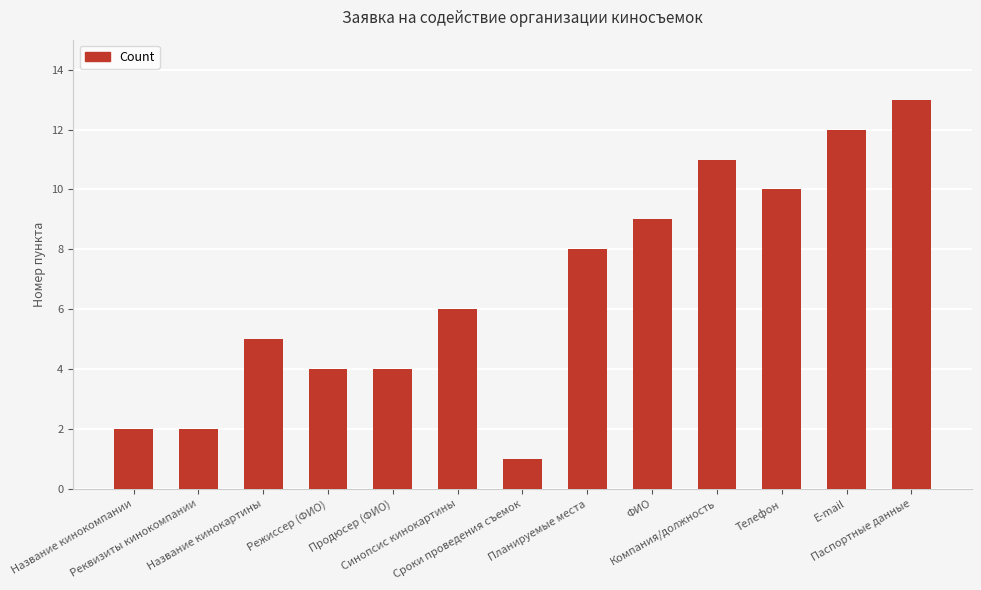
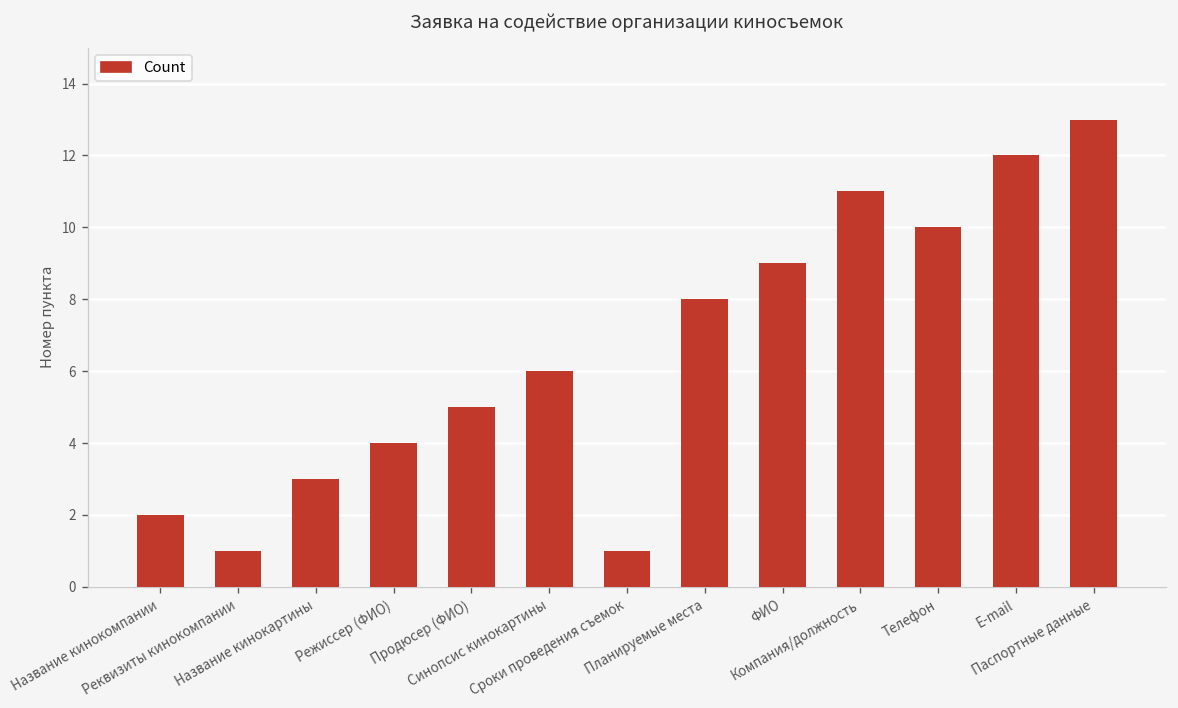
  {
    "Название кинокомпании": 2,
-   "Реквизиты кинокомпании": 2,
-   "Название кинокартины": 5,
+   "Реквизиты кинокомпании": 1,
+   "Название кинокартины": 3,
    "Режиссер (ФИО)": 4,
-   "Продюсер (ФИО)": 4,
+   "Продюсер (ФИО)": 5,
    "Синопсис кинокартины": 6,
    "Сроки проведения съемок": 1,
    "Планируемые места": 8,
    "ФИО": 9,
    "Компания/должность": 11,
    "Телефон": 10,
    "E-mail": 12,
    "Паспортные данные": 13
  }
